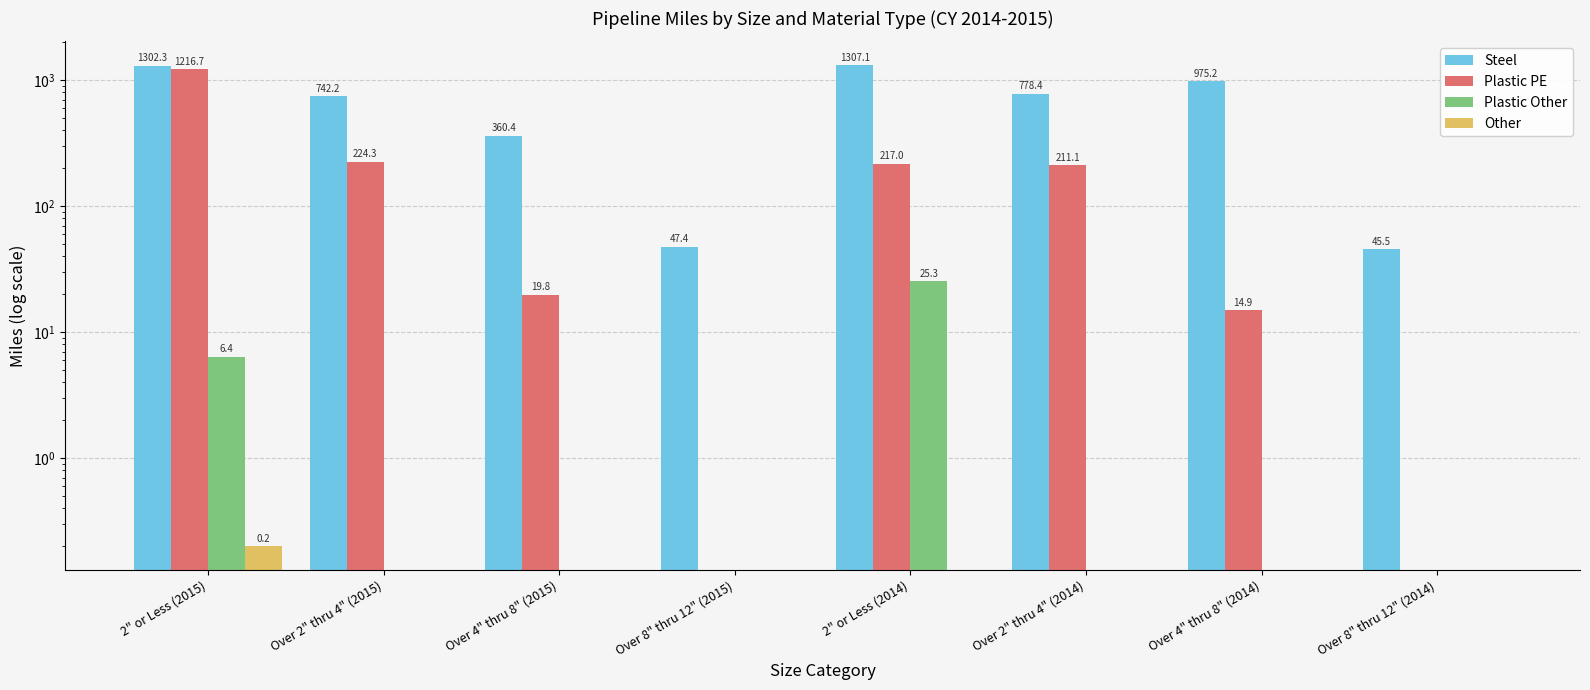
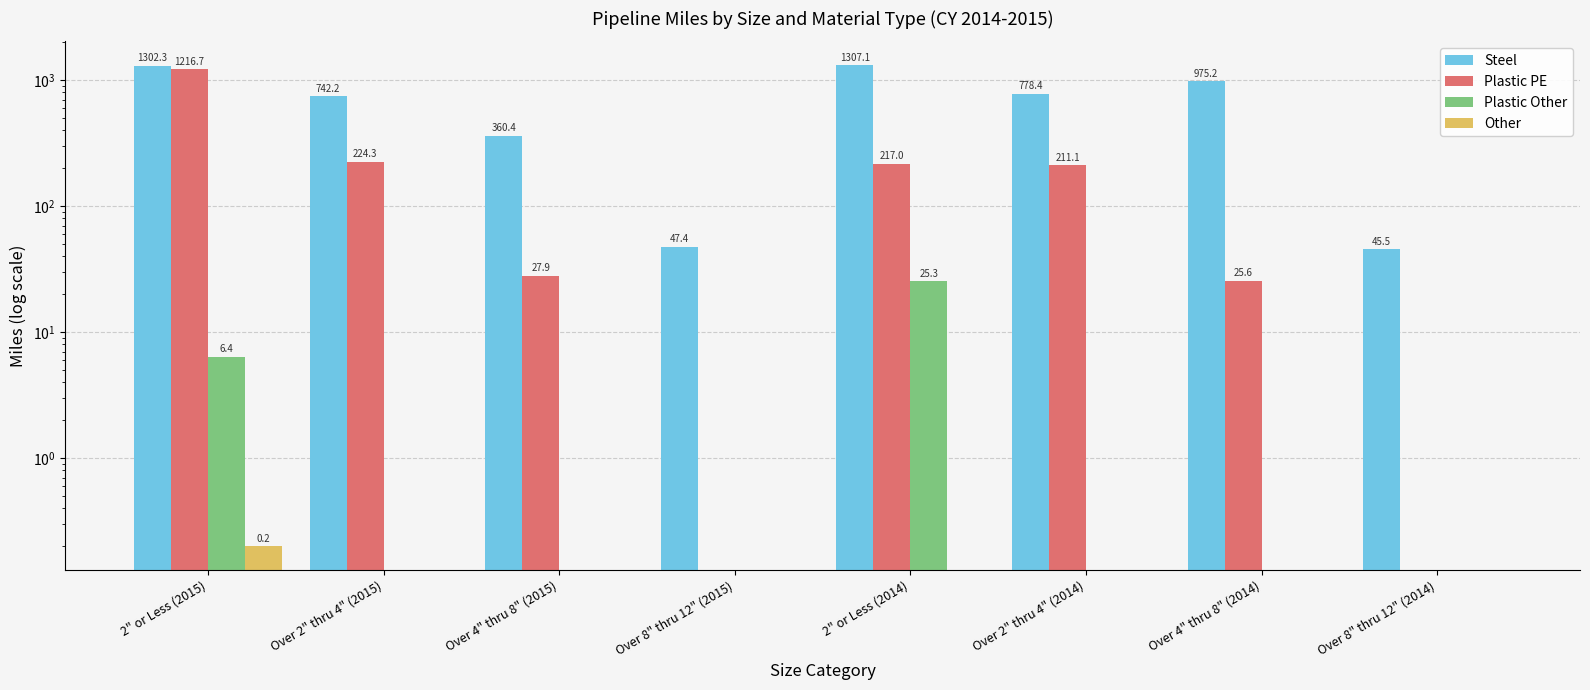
  {
    "Steel": {
      "2\" or Less (2015)": 1302.3,
      "Over 2\" thru 4\" (2015)": 742.2,
      "Over 4\" thru 8\" (2015)": 360.4,
      "Over 8\" thru 12\" (2015)": 47.4,
      "2\" or Less (2014)": 1307.1,
      "Over 2\" thru 4\" (2014)": 778.4,
      "Over 4\" thru 8\" (2014)": 975.2,
      "Over 8\" thru 12\" (2014)": 45.5
    },
    "Plastic PE": {
      "2\" or Less (2015)": 1216.7,
      "Over 2\" thru 4\" (2015)": 224.3,
-     "Over 4\" thru 8\" (2015)": 19.8,
+     "Over 4\" thru 8\" (2015)": 27.9,
      "2\" or Less (2014)": 217.0,
      "Over 2\" thru 4\" (2014)": 211.1,
-     "Over 4\" thru 8\" (2014)": 14.9
+     "Over 4\" thru 8\" (2014)": 25.6
    },
    "Plastic Other": {
      "2\" or Less (2015)": 6.4,
      "2\" or Less (2014)": 25.3
    },
    "Other": {
      "2\" or Less (2015)": 0.2
    }
  }
